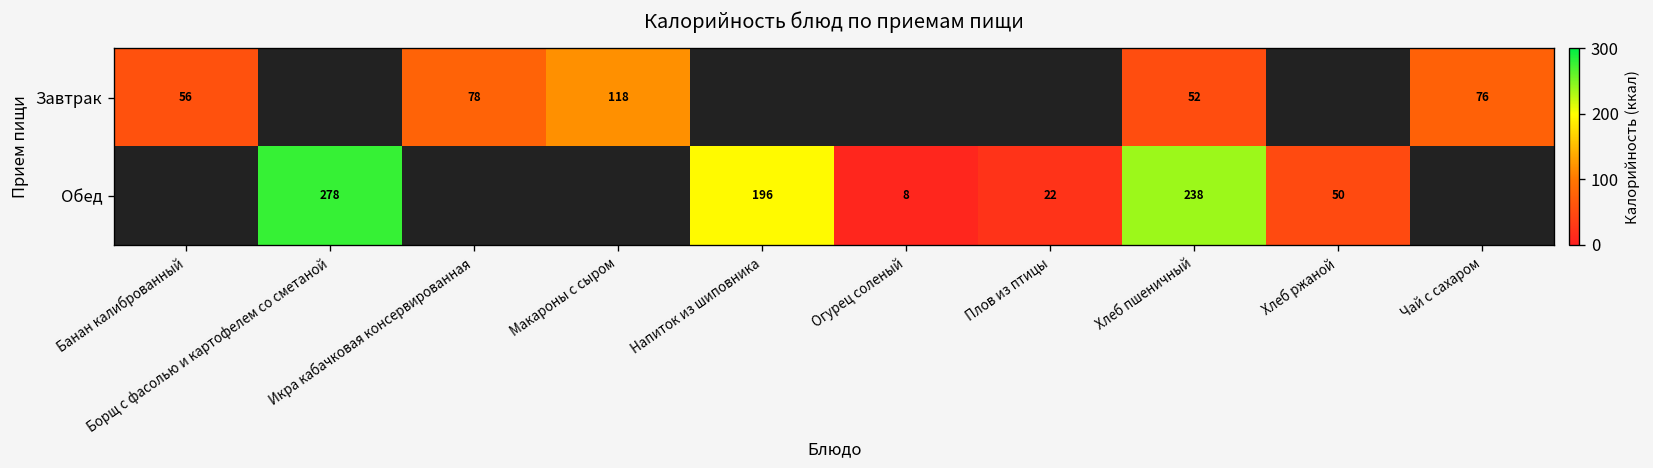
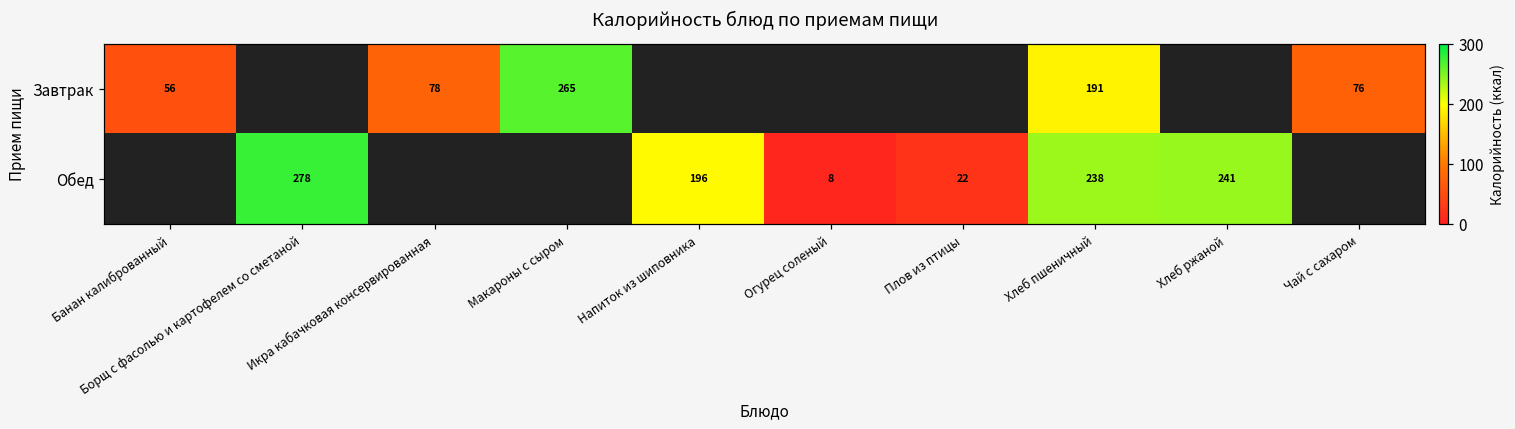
  {
    "Завтрак": {
      "Банан калиброванный": 56,
      "Икра кабачковая консервированная": 78,
-     "Макароны с сыром": 118,
-     "Хлеб пшеничный": 52,
+     "Макароны с сыром": 265,
+     "Хлеб пшеничный": 191,
      "Чай с сахаром": 76
    },
    "Обед": {
      "Борщ с фасолью и картофелем со сметаной": 278,
      "Напиток из шиповника": 196,
      "Огурец соленый": 8,
      "Плов из птицы": 22,
      "Хлеб пшеничный": 238,
-     "Хлеб ржаной": 50
+     "Хлеб ржаной": 241
    }
  }
